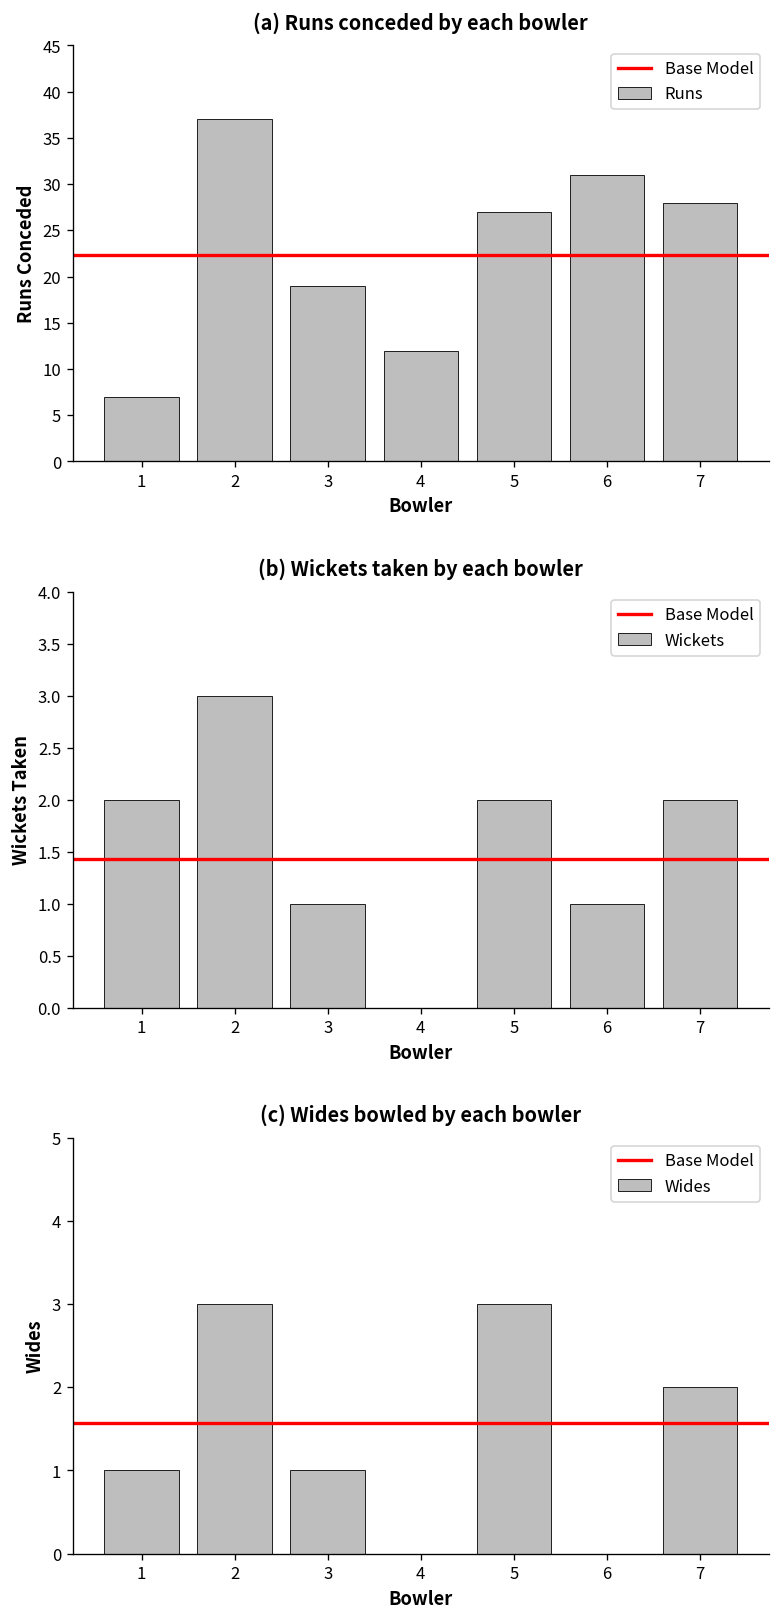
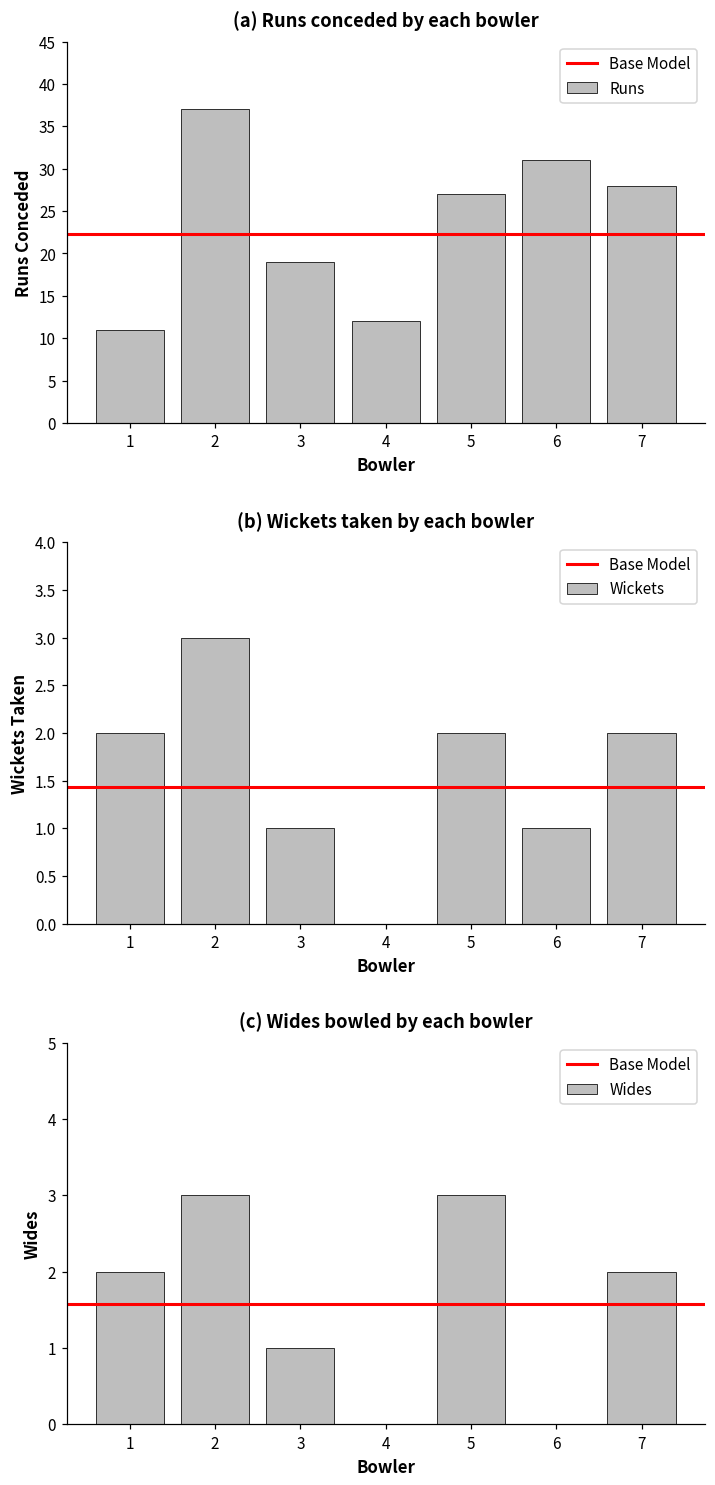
  {
    "(a) Runs conceded by each bowler": {
-     "1": 7,
+     "1": 11,
      "2": 37,
      "3": 19,
      "4": 12,
      "5": 27,
      "6": 31,
      "7": 28
    },
    "(b) Wickets taken by each bowler": {
      "1": 2.0,
      "2": 3.0,
      "3": 1.0,
      "4": 0.0,
      "5": 2.0,
      "6": 1.0,
      "7": 2.0
    },
    "(c) Wides bowled by each bowler": {
-     "1": 1,
+     "1": 2,
      "2": 3,
      "3": 1,
      "4": 0,
      "5": 3,
      "6": 0,
      "7": 2
    }
  }
